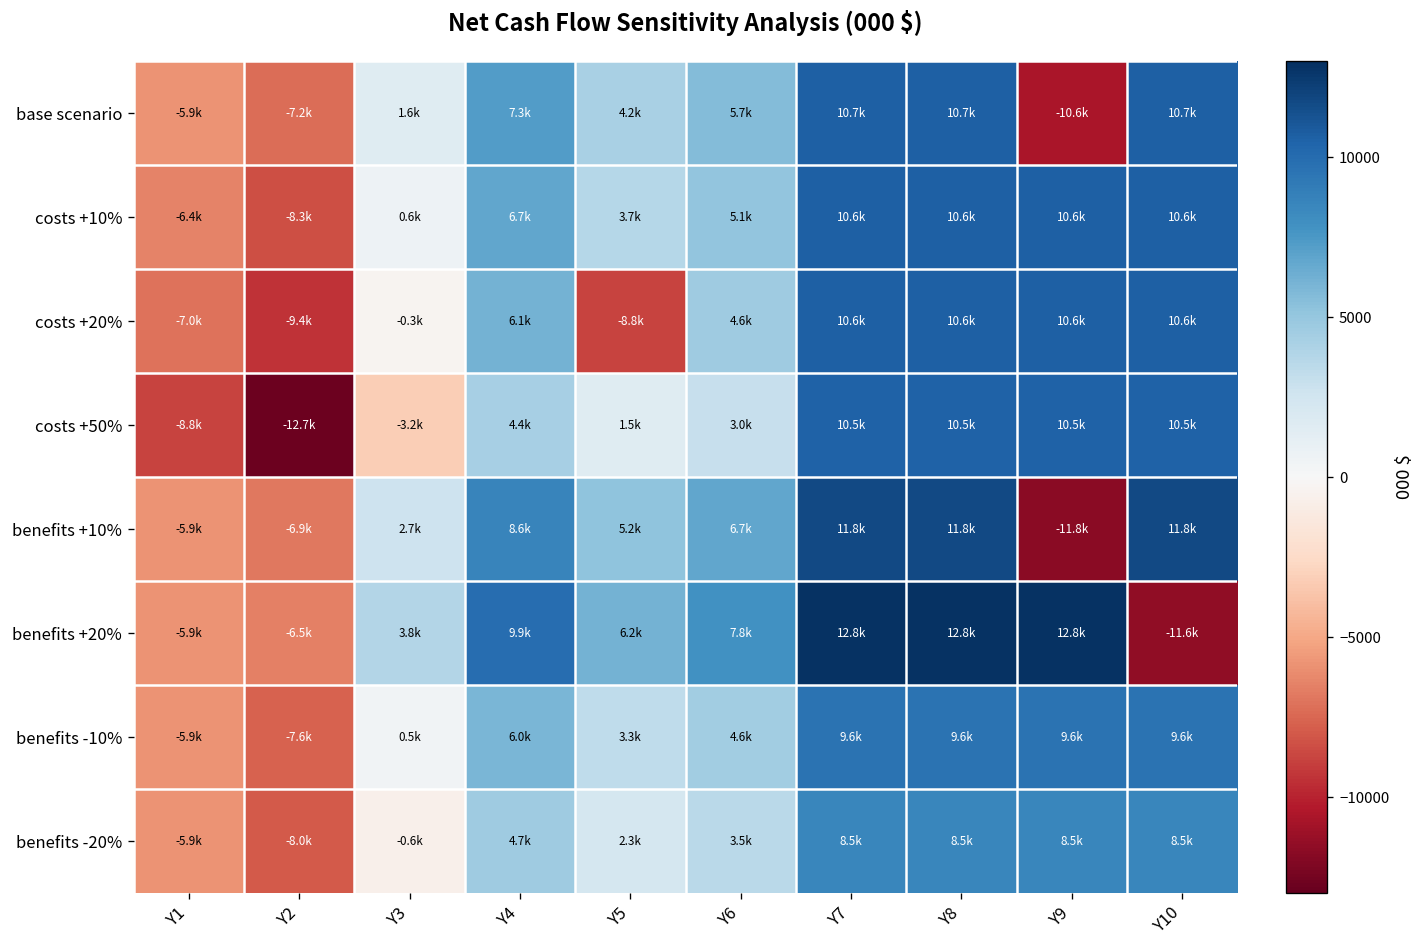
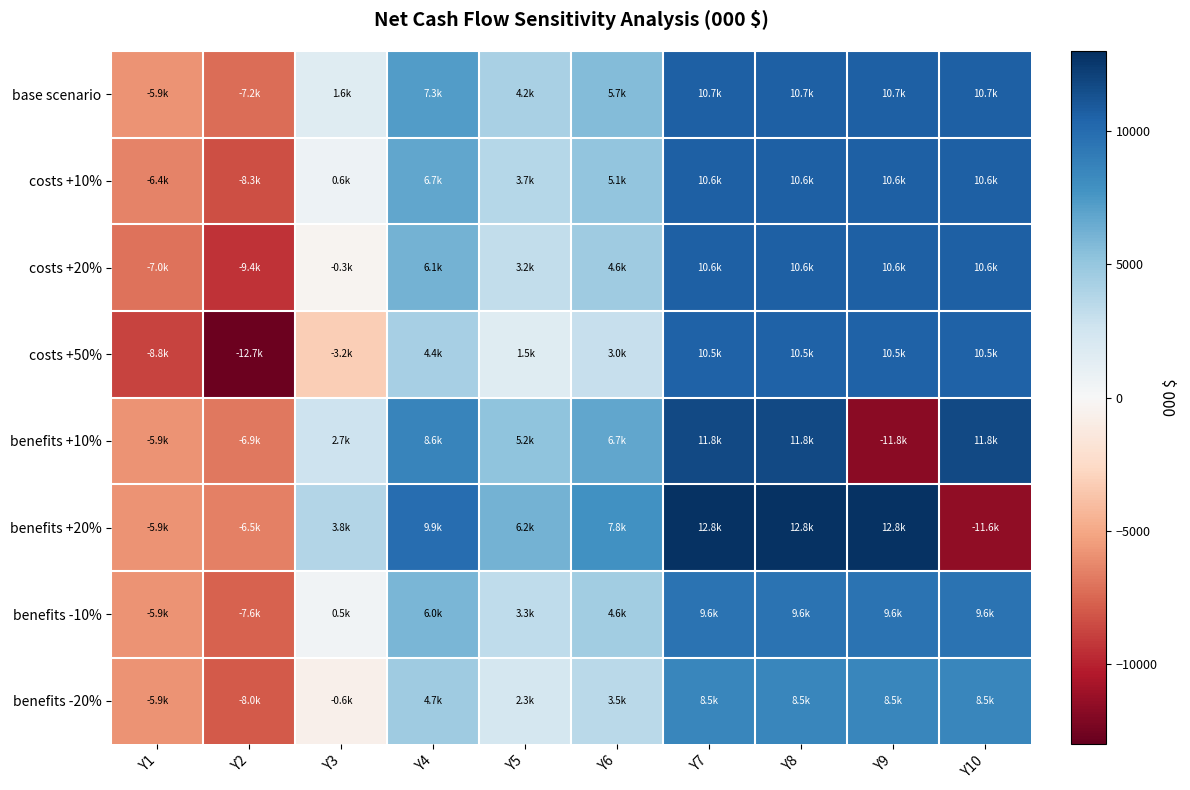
  {
    "base scenario": {
      "Y1": "-5.9k",
      "Y2": "-7.2k",
      "Y3": "1.6k",
      "Y4": "7.3k",
      "Y5": "4.2k",
      "Y6": "5.7k",
      "Y7": "10.7k",
      "Y8": "10.7k",
-     "Y9": "-10.6k",
+     "Y9": "10.7k",
      "Y10": "10.7k"
    },
    "costs +10%": {
      "Y1": "-6.4k",
      "Y2": "-8.3k",
      "Y3": "0.6k",
      "Y4": "6.7k",
      "Y5": "3.7k",
      "Y6": "5.1k",
      "Y7": "10.6k",
      "Y8": "10.6k",
      "Y9": "10.6k",
      "Y10": "10.6k"
    },
    "costs +20%": {
      "Y1": "-7.0k",
      "Y2": "-9.4k",
      "Y3": "-0.3k",
      "Y4": "6.1k",
-     "Y5": "-8.8k",
+     "Y5": "3.2k",
      "Y6": "4.6k",
      "Y7": "10.6k",
      "Y8": "10.6k",
      "Y9": "10.6k",
      "Y10": "10.6k"
    },
    "costs +50%": {
      "Y1": "-8.8k",
      "Y2": "-12.7k",
      "Y3": "-3.2k",
      "Y4": "4.4k",
      "Y5": "1.5k",
      "Y6": "3.0k",
      "Y7": "10.5k",
      "Y8": "10.5k",
      "Y9": "10.5k",
      "Y10": "10.5k"
    },
    "benefits +10%": {
      "Y1": "-5.9k",
      "Y2": "-6.9k",
      "Y3": "2.7k",
      "Y4": "8.6k",
      "Y5": "5.2k",
      "Y6": "6.7k",
      "Y7": "11.8k",
      "Y8": "11.8k",
      "Y9": "-11.8k",
      "Y10": "11.8k"
    },
    "benefits +20%": {
      "Y1": "-5.9k",
      "Y2": "-6.5k",
      "Y3": "3.8k",
      "Y4": "9.9k",
      "Y5": "6.2k",
      "Y6": "7.8k",
      "Y7": "12.8k",
      "Y8": "12.8k",
      "Y9": "12.8k",
      "Y10": "-11.6k"
    },
    "benefits -10%": {
      "Y1": "-5.9k",
      "Y2": "-7.6k",
      "Y3": "0.5k",
      "Y4": "6.0k",
      "Y5": "3.3k",
      "Y6": "4.6k",
      "Y7": "9.6k",
      "Y8": "9.6k",
      "Y9": "9.6k",
      "Y10": "9.6k"
    },
    "benefits -20%": {
      "Y1": "-5.9k",
      "Y2": "-8.0k",
      "Y3": "-0.6k",
      "Y4": "4.7k",
      "Y5": "2.3k",
      "Y6": "3.5k",
      "Y7": "8.5k",
      "Y8": "8.5k",
      "Y9": "8.5k",
      "Y10": "8.5k"
    }
  }
